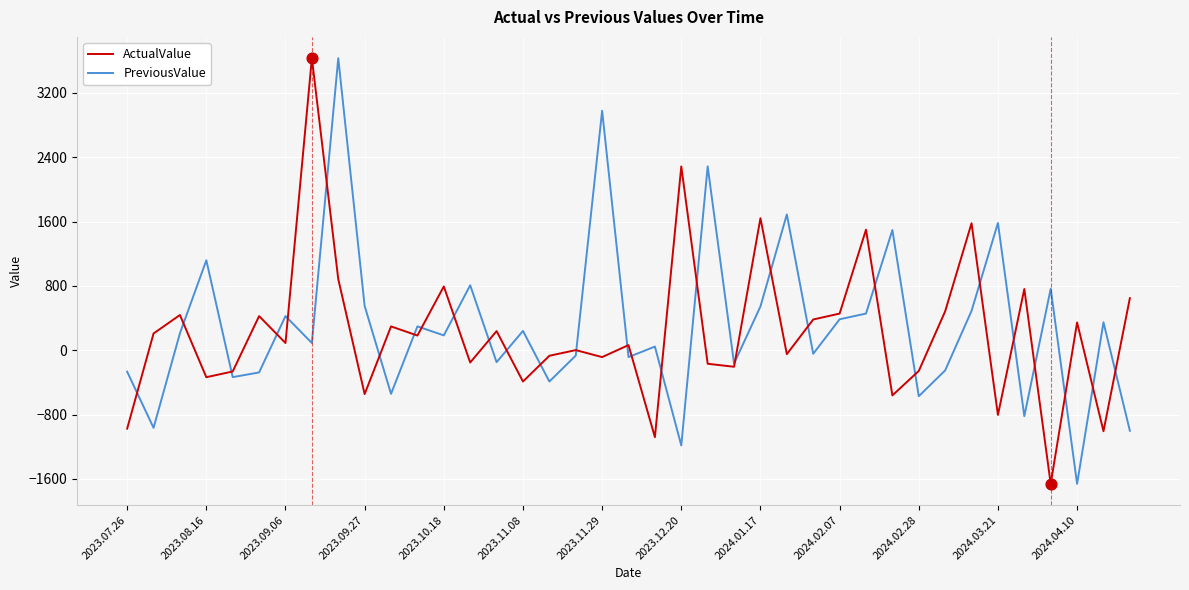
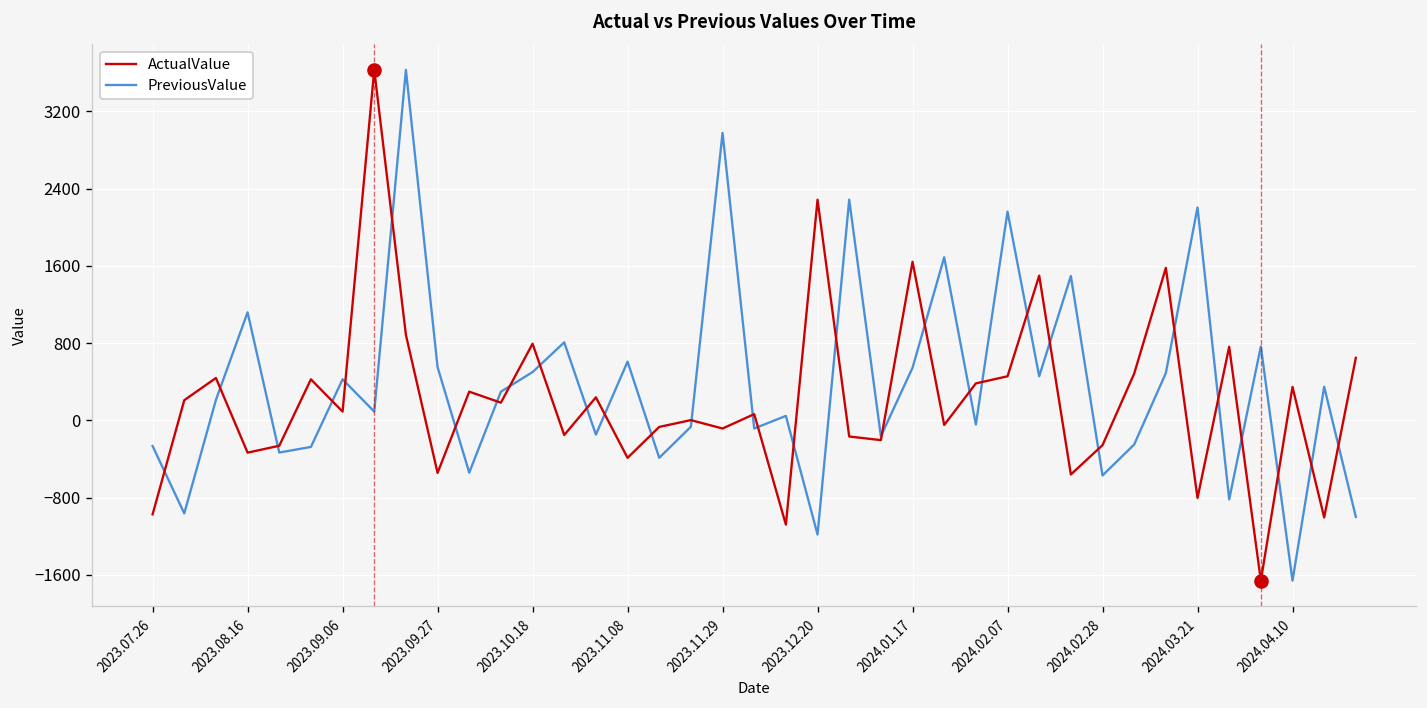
  {
    "PreviousValue": {
      "2023.07.26": -300,
      "2023.08.16": 1100,
      "2023.09.06": 400,
      "2023.09.27": 600,
-     "2023.10.18": 200,
-     "2023.11.08": 200,
+     "2023.10.18": 500,
+     "2023.11.08": 600,
      "2023.11.29": 3000,
      "2023.12.20": -1200,
      "2024.01.17": 500,
-     "2024.02.07": 400,
+     "2024.02.07": 2200,
      "2024.02.28": -600,
-     "2024.03.21": 1600,
+     "2024.03.21": 2200,
      "2024.04.10": -1700
    }
  }
